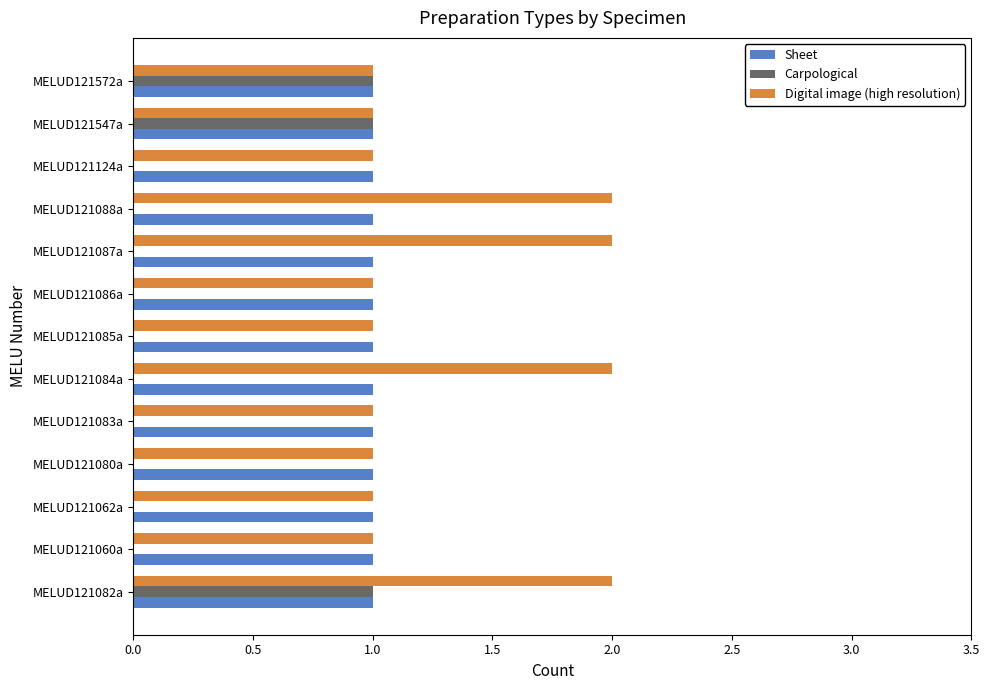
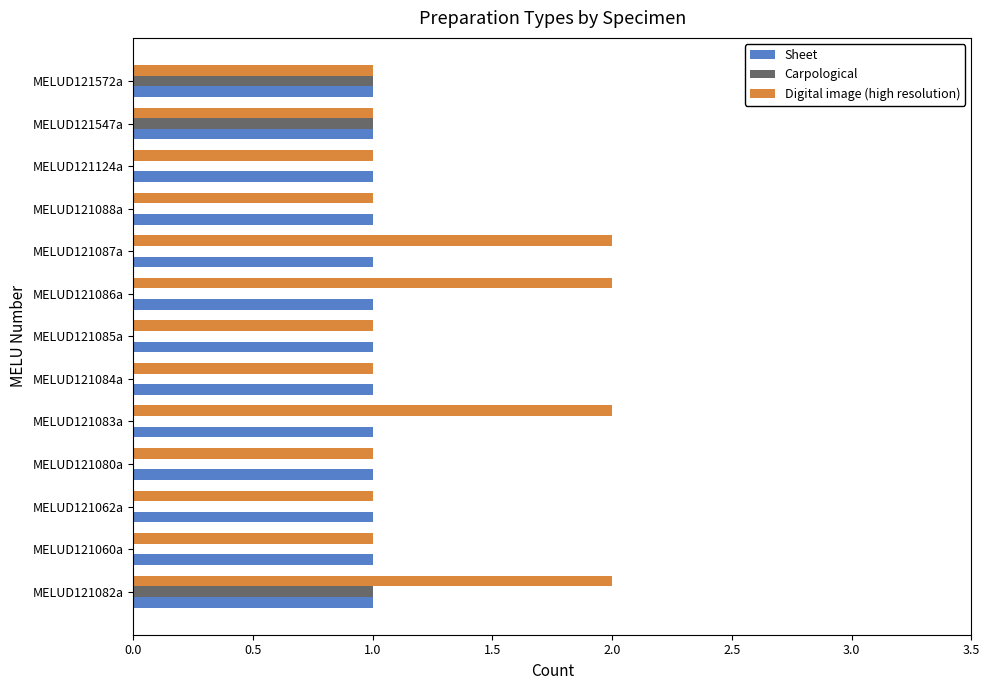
  {
    "Sheet": {
      "MELUD121572a": 1,
      "MELUD121547a": 1,
      "MELUD121124a": 1,
      "MELUD121088a": 1,
      "MELUD121087a": 1,
      "MELUD121086a": 1,
      "MELUD121085a": 1,
      "MELUD121084a": 1,
      "MELUD121083a": 1,
      "MELUD121080a": 1,
      "MELUD121062a": 1,
      "MELUD121060a": 1,
      "MELUD121082a": 1
    },
    "Carpological": {
      "MELUD121572a": 1,
      "MELUD121547a": 1,
      "MELUD121124a": 0,
      "MELUD121088a": 0,
      "MELUD121087a": 0,
      "MELUD121086a": 0,
      "MELUD121085a": 0,
      "MELUD121084a": 0,
      "MELUD121083a": 0,
      "MELUD121080a": 0,
      "MELUD121062a": 0,
      "MELUD121060a": 0,
      "MELUD121082a": 1
    },
    "Digital image (high resolution)": {
      "MELUD121572a": 1,
      "MELUD121547a": 1,
      "MELUD121124a": 1,
-     "MELUD121088a": 2,
+     "MELUD121088a": 1,
      "MELUD121087a": 2,
-     "MELUD121086a": 1,
+     "MELUD121086a": 2,
      "MELUD121085a": 1,
-     "MELUD121084a": 2,
-     "MELUD121083a": 1,
+     "MELUD121084a": 1,
+     "MELUD121083a": 2,
      "MELUD121080a": 1,
      "MELUD121062a": 1,
      "MELUD121060a": 1,
      "MELUD121082a": 2
    }
  }
